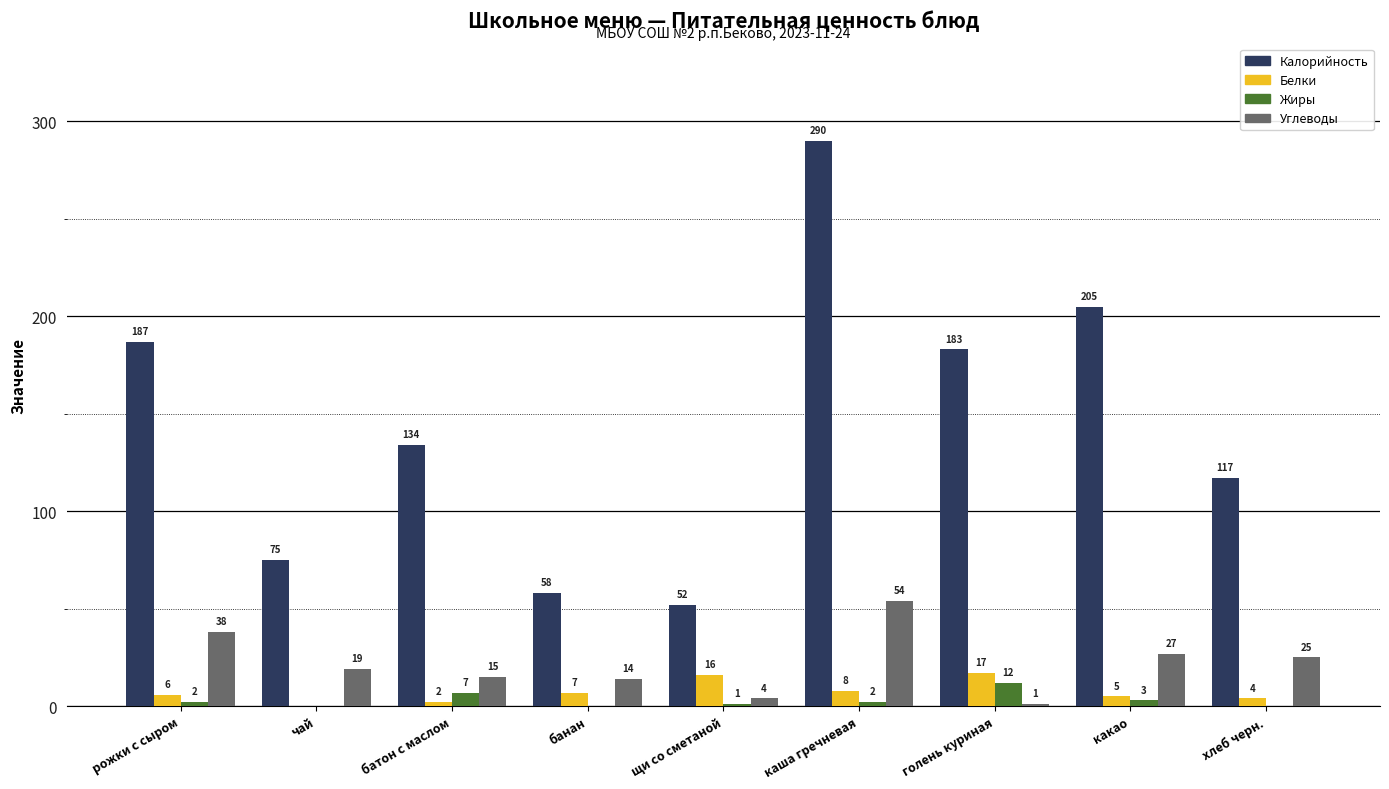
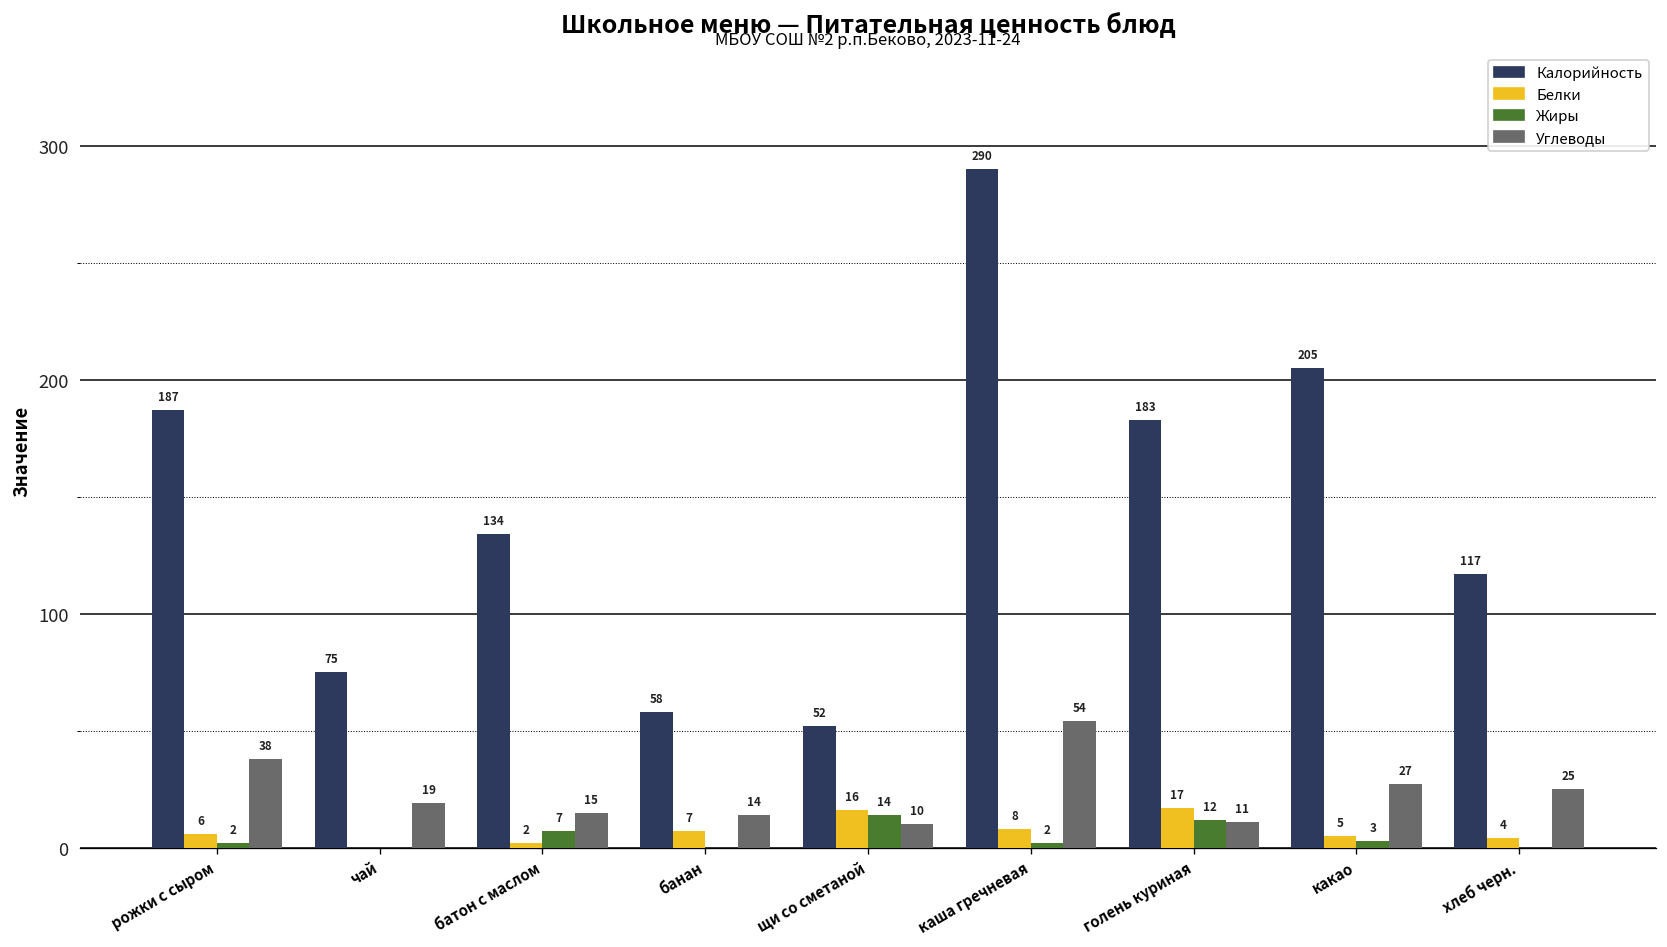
  {
    "Калорийность": {
      "рожки с сыром": 187,
      "чай": 75,
      "батон с маслом": 134,
      "банан": 58,
      "щи со сметаной": 52,
      "каша гречневая": 290,
      "голень куриная": 183,
      "какао": 205,
      "хлеб черн.": 117
    },
    "Белки": {
      "рожки с сыром": 6,
      "батон с маслом": 2,
      "банан": 7,
      "щи со сметаной": 16,
      "каша гречневая": 8,
      "голень куриная": 17,
      "какао": 5,
      "хлеб черн.": 4
    },
    "Жиры": {
      "рожки с сыром": 2,
      "батон с маслом": 7,
-     "щи со сметаной": 1,
+     "щи со сметаной": 14,
      "каша гречневая": 2,
      "голень куриная": 12,
      "какао": 3
    },
    "Углеводы": {
      "рожки с сыром": 38,
      "чай": 19,
      "батон с маслом": 15,
      "банан": 14,
-     "щи со сметаной": 4,
+     "щи со сметаной": 10,
      "каша гречневая": 54,
-     "голень куриная": 1,
+     "голень куриная": 11,
      "какао": 27,
      "хлеб черн.": 25
    }
  }
